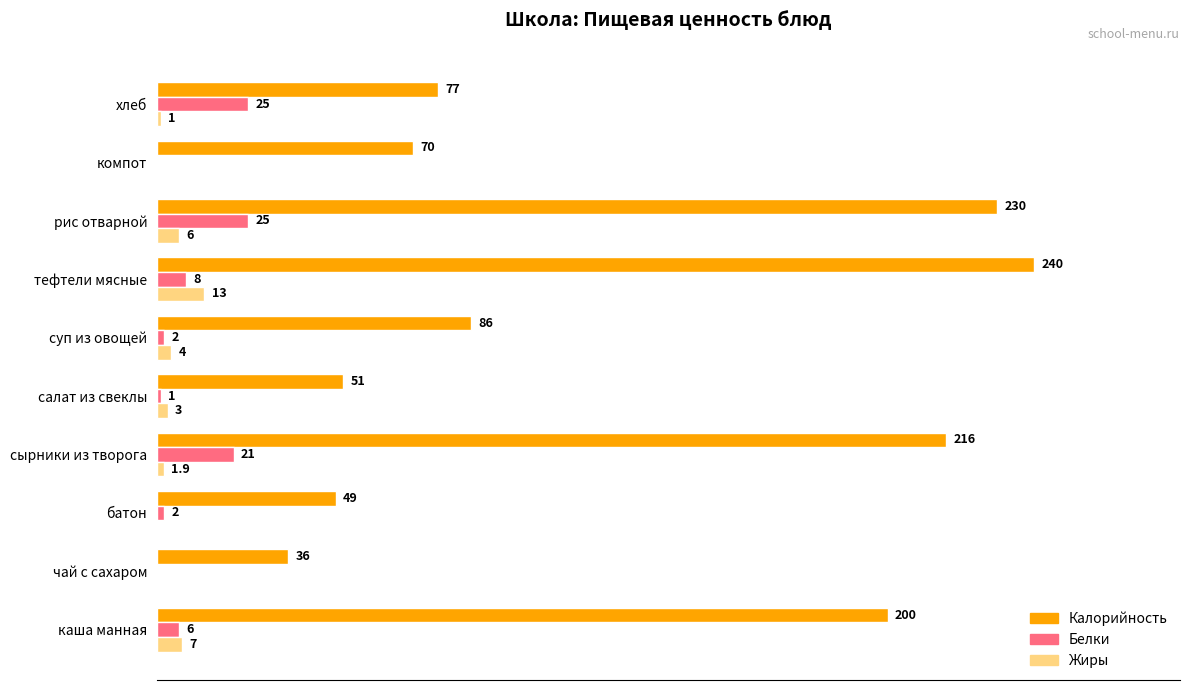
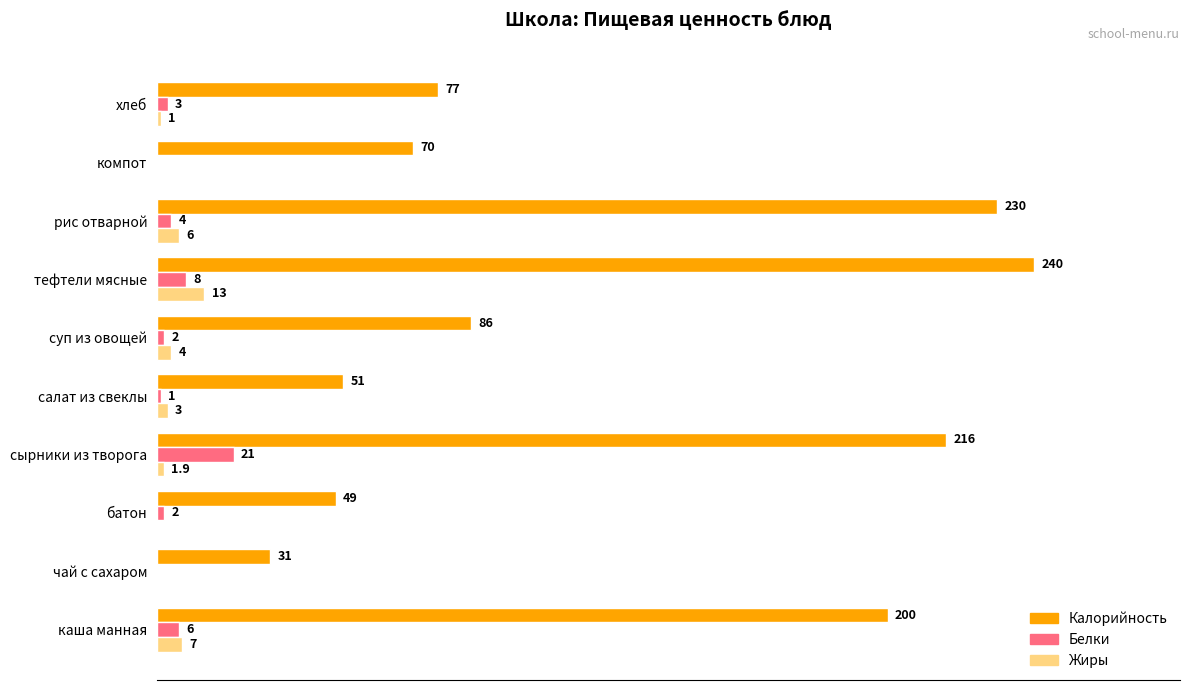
  {
    "Калорийность": {
      "хлеб": 77,
      "компот": 70,
      "рис отварной": 230,
      "тефтели мясные": 240,
      "суп из овощей": 86,
      "салат из свеклы": 51,
      "сырники из творога": 216,
      "батон": 49,
-     "чай с сахаром": 36,
+     "чай с сахаром": 31,
      "каша манная": 200
    },
    "Белки": {
-     "хлеб": 25,
-     "рис отварной": 25,
+     "хлеб": 3,
+     "рис отварной": 4,
      "тефтели мясные": 8,
      "суп из овощей": 2,
      "салат из свеклы": 1,
      "сырники из творога": 21,
      "батон": 2,
      "каша манная": 6
    },
    "Жиры": {
      "хлеб": 1,
      "рис отварной": 6,
      "тефтели мясные": 13,
      "суп из овощей": 4,
      "салат из свеклы": 3,
      "сырники из творога": 1.9,
      "каша манная": 7
    }
  }
